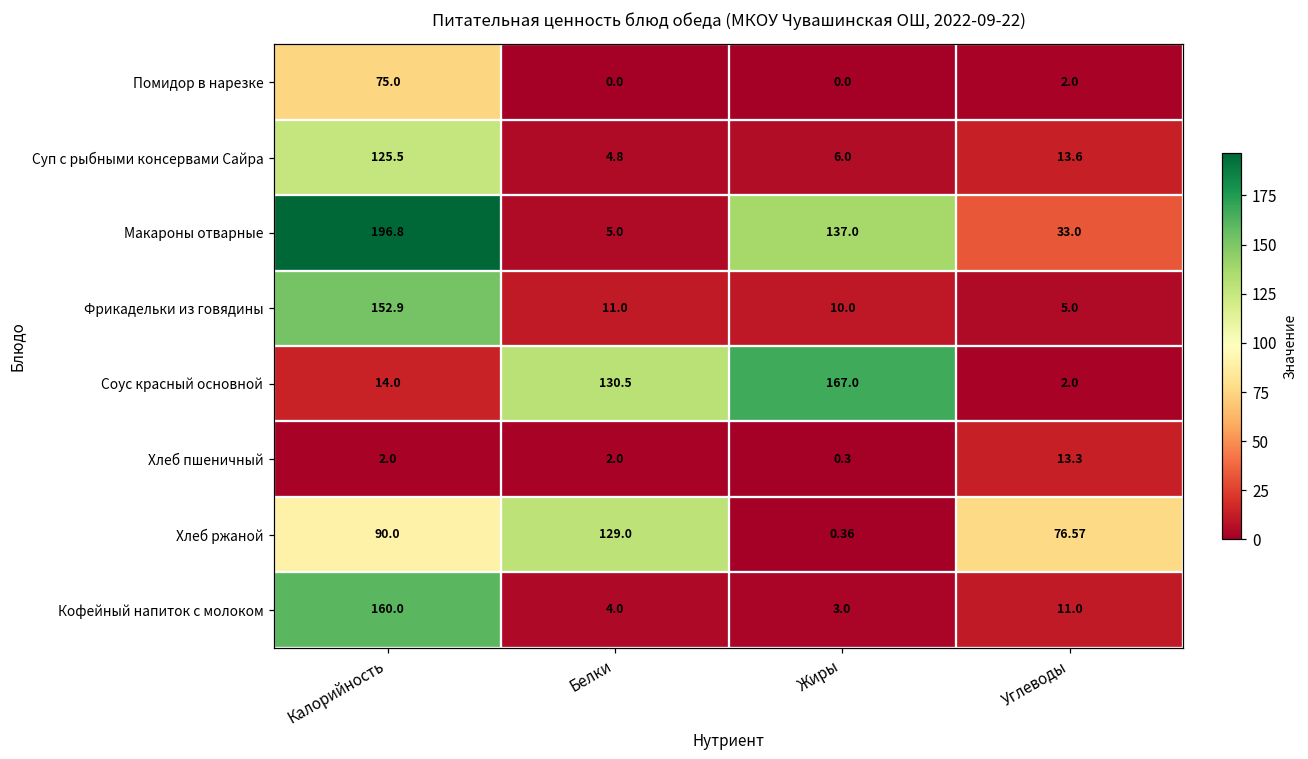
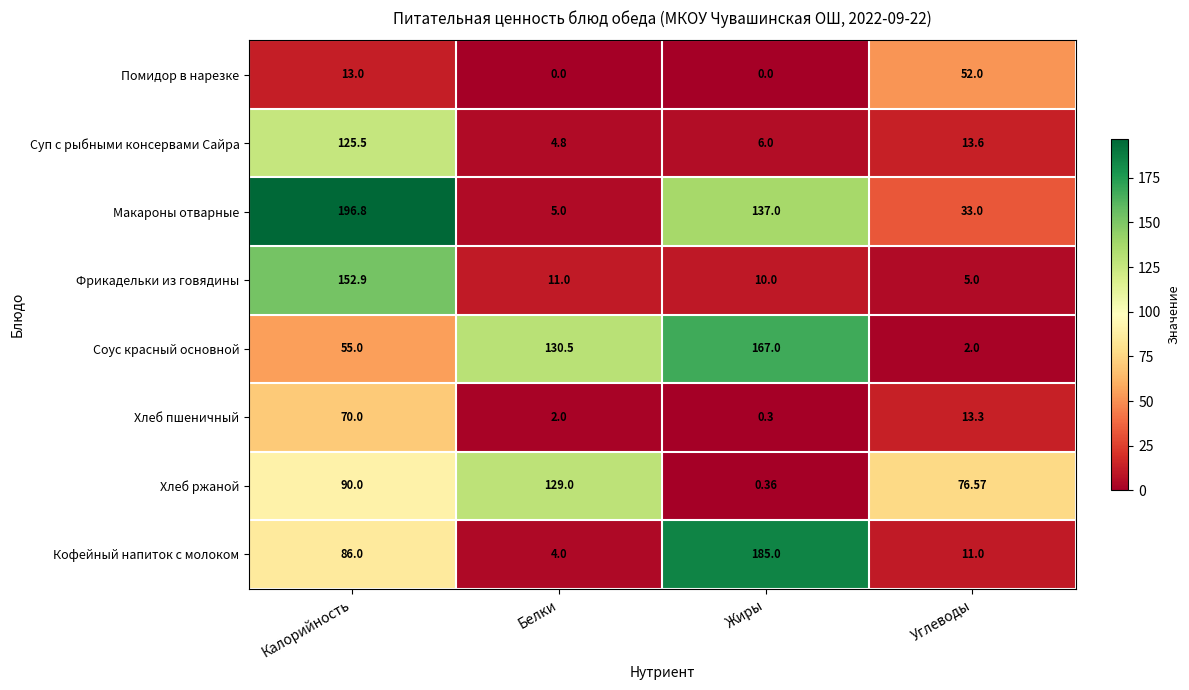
  {
    "Помидор в нарезке": {
-     "Калорийность": 75.0,
+     "Калорийность": 13.0,
      "Белки": 0.0,
      "Жиры": 0.0,
-     "Углеводы": 2.0
+     "Углеводы": 52.0
    },
    "Суп с рыбными консервами Сайра": {
      "Калорийность": 125.5,
      "Белки": 4.8,
      "Жиры": 6.0,
      "Углеводы": 13.6
    },
    "Макароны отварные": {
      "Калорийность": 196.8,
      "Белки": 5.0,
      "Жиры": 137.0,
      "Углеводы": 33.0
    },
    "Фрикадельки из говядины": {
      "Калорийность": 152.9,
      "Белки": 11.0,
      "Жиры": 10.0,
      "Углеводы": 5.0
    },
    "Соус красный основной": {
-     "Калорийность": 14.0,
+     "Калорийность": 55.0,
      "Белки": 130.5,
      "Жиры": 167.0,
      "Углеводы": 2.0
    },
    "Хлеб пшеничный": {
-     "Калорийность": 2.0,
+     "Калорийность": 70.0,
      "Белки": 2.0,
      "Жиры": 0.3,
      "Углеводы": 13.3
    },
    "Хлеб ржаной": {
      "Калорийность": 90.0,
      "Белки": 129.0,
      "Жиры": 0.36,
      "Углеводы": 76.57
    },
    "Кофейный напиток с молоком": {
-     "Калорийность": 160.0,
+     "Калорийность": 86.0,
      "Белки": 4.0,
-     "Жиры": 3.0,
+     "Жиры": 185.0,
      "Углеводы": 11.0
    }
  }
